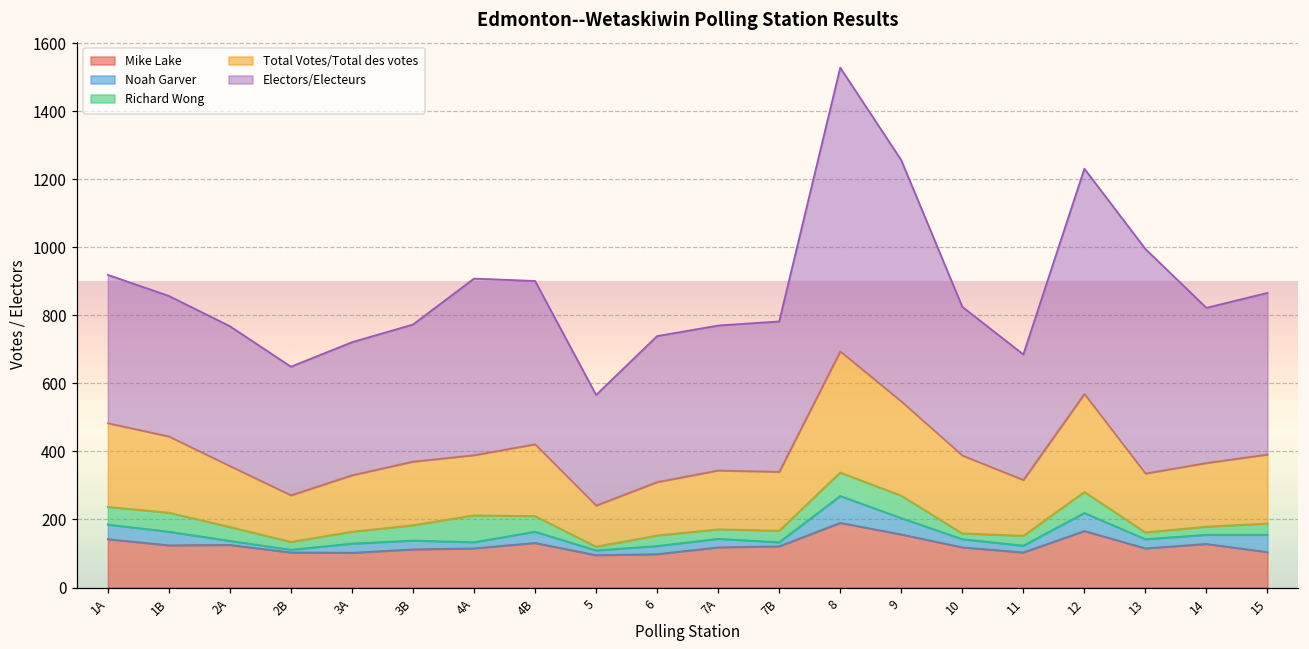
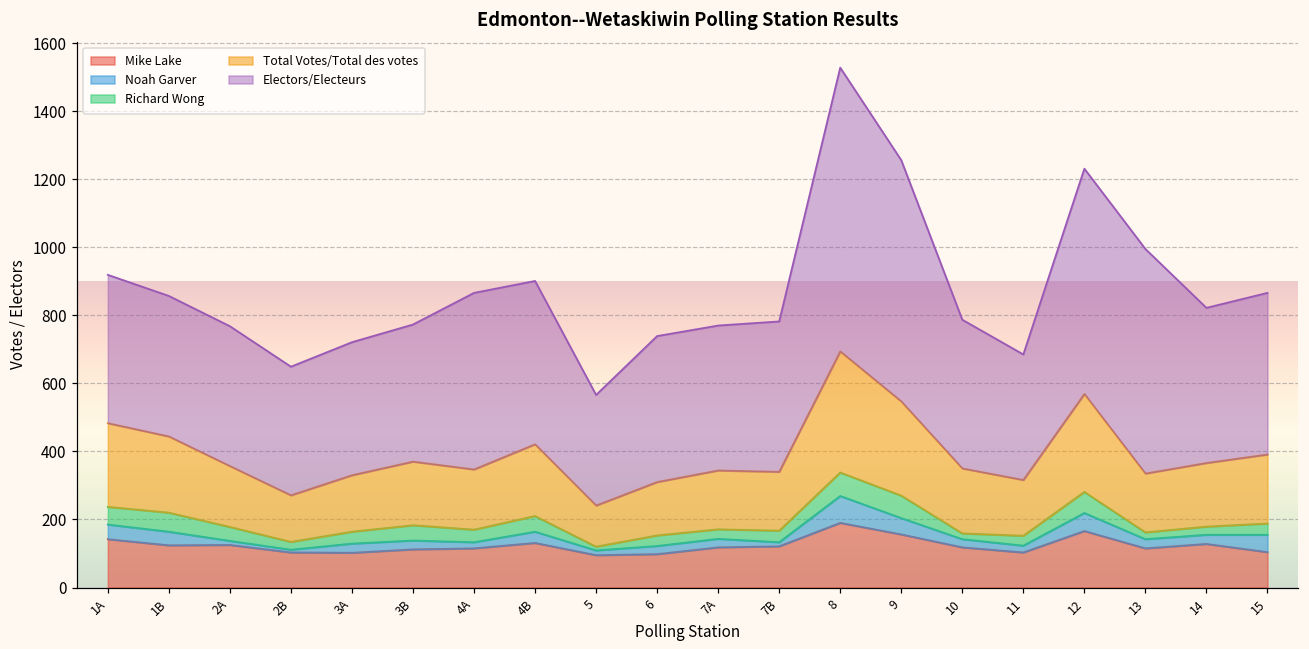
  {
    "Mike Lake": {
      "1A": 140,
      "1B": 120,
      "2A": 130,
      "3A": 100,
      "3B": 110,
      "4A": 120,
      "4B": 130,
      "5": 100,
      "6": 100,
      "7A": 120,
      "7B": 120,
      "8": 190,
      "9": 160,
      "10": 120,
      "11": 100,
      "12": 170,
      "13": 120,
      "14": 130,
      "15": 100
    },
    "Noah Garver": {
      "1A": 40,
      "1B": 40,
      "2A": 10,
      "3A": 30,
      "3B": 30,
      "4A": 20,
      "4B": 30,
      "5": 10,
      "6": 20,
      "7A": 30,
      "7B": 10,
      "8": 80,
      "9": 50,
      "10": 20,
      "11": 20,
      "12": 50,
      "13": 30,
      "14": 30,
      "15": 50
    },
    "Richard Wong": {
      "1A": 50,
      "1B": 60,
      "2A": 40,
      "2B": 20,
      "3A": 40,
      "3B": 50,
-     "4A": 80,
+     "4A": 40,
      "4B": 50,
      "5": 10,
      "6": 30,
      "7A": 30,
      "7B": 30,
      "8": 70,
      "9": 70,
      "10": 20,
      "11": 30,
      "12": 60,
      "13": 20,
      "14": 20,
      "15": 30
    },
    "Total Votes/Total des votes": {
      "1A": 250,
      "1B": 220,
      "2A": 180,
      "2B": 140,
      "3A": 170,
      "3B": 190,
      "4A": 180,
      "4B": 210,
      "5": 120,
      "6": 160,
      "7A": 170,
      "7B": 170,
      "8": 360,
      "9": 280,
-     "10": 230,
+     "10": 190,
      "11": 160,
      "12": 290,
      "13": 170,
      "14": 190,
      "15": 200
    },
    "Electors/Electeurs": {
      "1A": 440,
      "1B": 410,
      "2A": 410,
      "2B": 380,
      "3A": 390,
      "3B": 400,
      "4A": 520,
      "4B": 480,
      "5": 330,
      "6": 430,
      "7A": 430,
      "7B": 440,
      "8": 830,
      "9": 710,
      "10": 440,
      "11": 370,
      "12": 660,
      "13": 660,
      "14": 460,
      "15": 480
    }
  }
